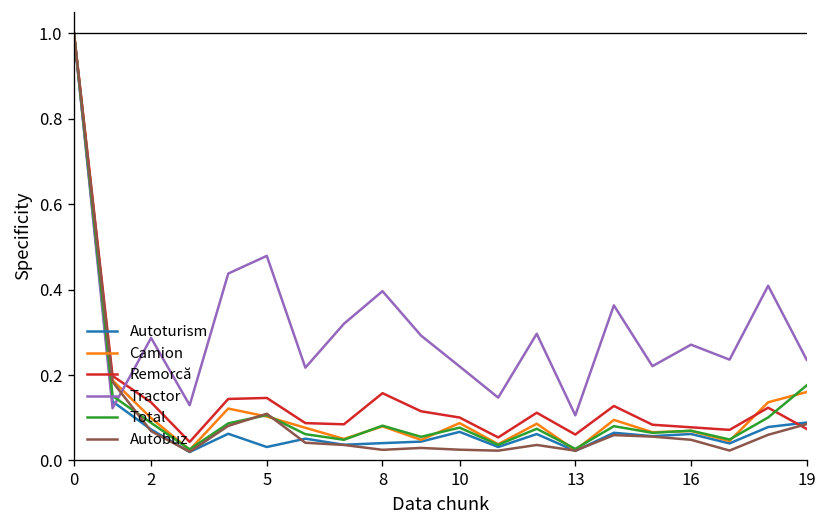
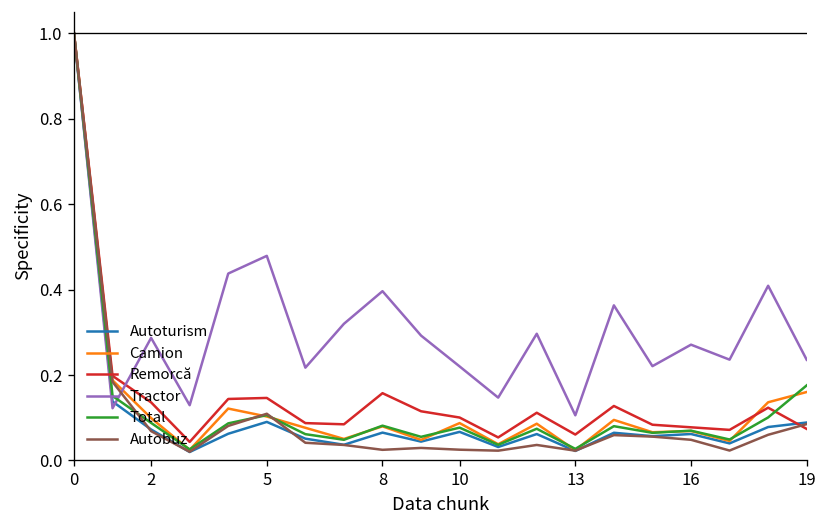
  {
    "Autoturism": {
-     "5": 0.03,
-     "8": 0.04,
+     "5": 0.09,
+     "8": 0.07,
      "10": 0.07
    },
    "Camion": {
      "2": 0.10,
      "10": 0.09,
      "19": 0.16
    },
    "Remorcă": {
      "2": 0.14,
      "5": 0.15,
      "8": 0.16,
      "10": 0.10,
      "13": 0.06,
      "16": 0.08,
      "19": 0.07
    },
    "Tractor": {
      "2": 0.29,
      "5": 0.48,
      "8": 0.40,
      "10": 0.22,
      "13": 0.11,
      "16": 0.27,
      "19": 0.24
    },
    "Total": {
      "2": 0.09,
      "10": 0.08,
      "19": 0.18
    },
    "Autobuz": {
      "8": 0.02,
      "10": 0.03,
      "16": 0.05
    }
  }
